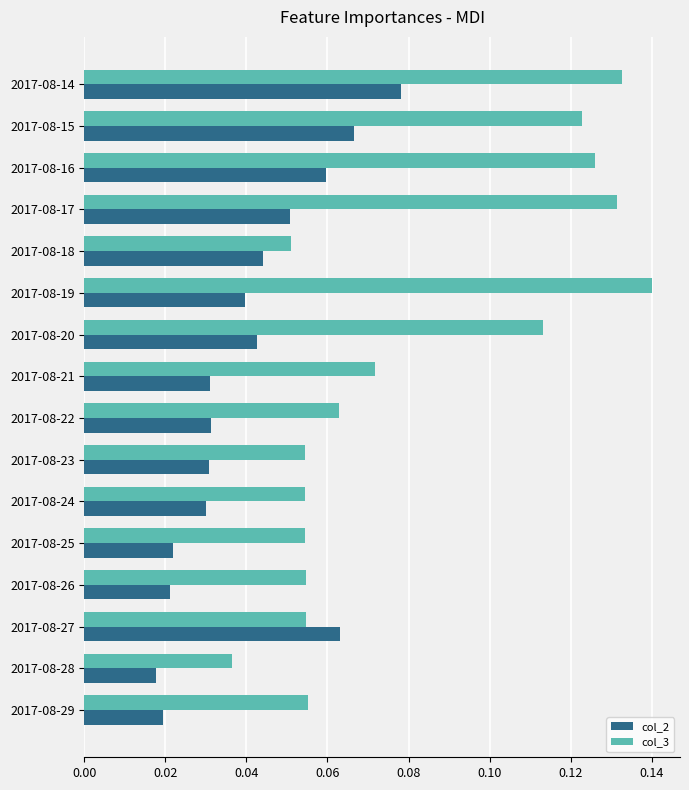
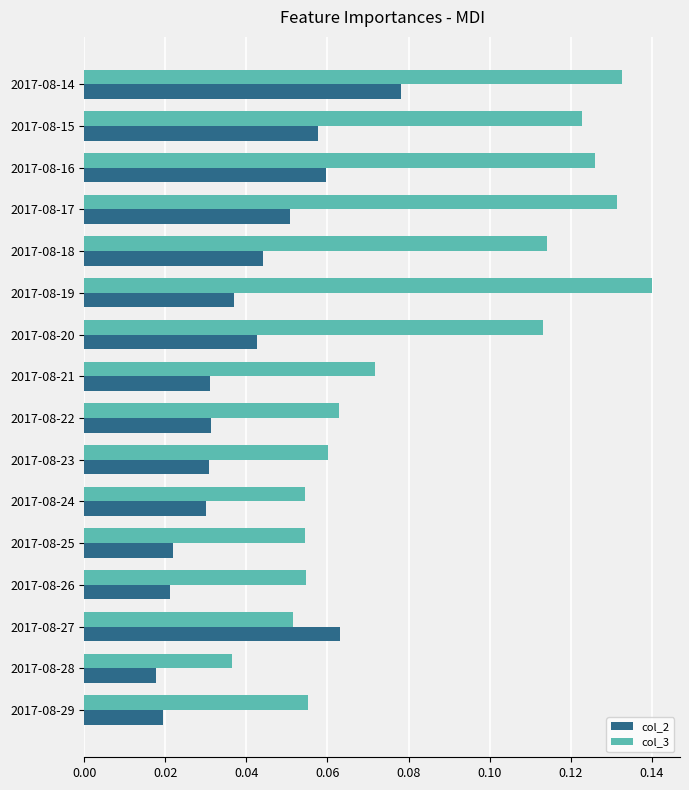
  {
    "col_2": {
      "2017-08-14": 0.078,
-     "2017-08-15": 0.067,
+     "2017-08-15": 0.058,
      "2017-08-16": 0.060,
      "2017-08-17": 0.051,
      "2017-08-18": 0.044,
-     "2017-08-19": 0.040,
+     "2017-08-19": 0.037,
      "2017-08-20": 0.043,
      "2017-08-21": 0.031,
      "2017-08-22": 0.031,
      "2017-08-23": 0.031,
      "2017-08-24": 0.030,
      "2017-08-25": 0.022,
      "2017-08-26": 0.021,
      "2017-08-27": 0.063,
      "2017-08-28": 0.018,
      "2017-08-29": 0.019
    },
    "col_3": {
      "2017-08-14": 0.133,
      "2017-08-15": 0.123,
      "2017-08-16": 0.126,
      "2017-08-17": 0.131,
-     "2017-08-18": 0.051,
+     "2017-08-18": 0.114,
      "2017-08-19": 0.140,
      "2017-08-20": 0.113,
      "2017-08-21": 0.072,
      "2017-08-22": 0.063,
-     "2017-08-23": 0.055,
+     "2017-08-23": 0.060,
      "2017-08-24": 0.055,
      "2017-08-25": 0.055,
      "2017-08-26": 0.055,
-     "2017-08-27": 0.055,
+     "2017-08-27": 0.052,
      "2017-08-28": 0.036,
      "2017-08-29": 0.055
    }
  }
